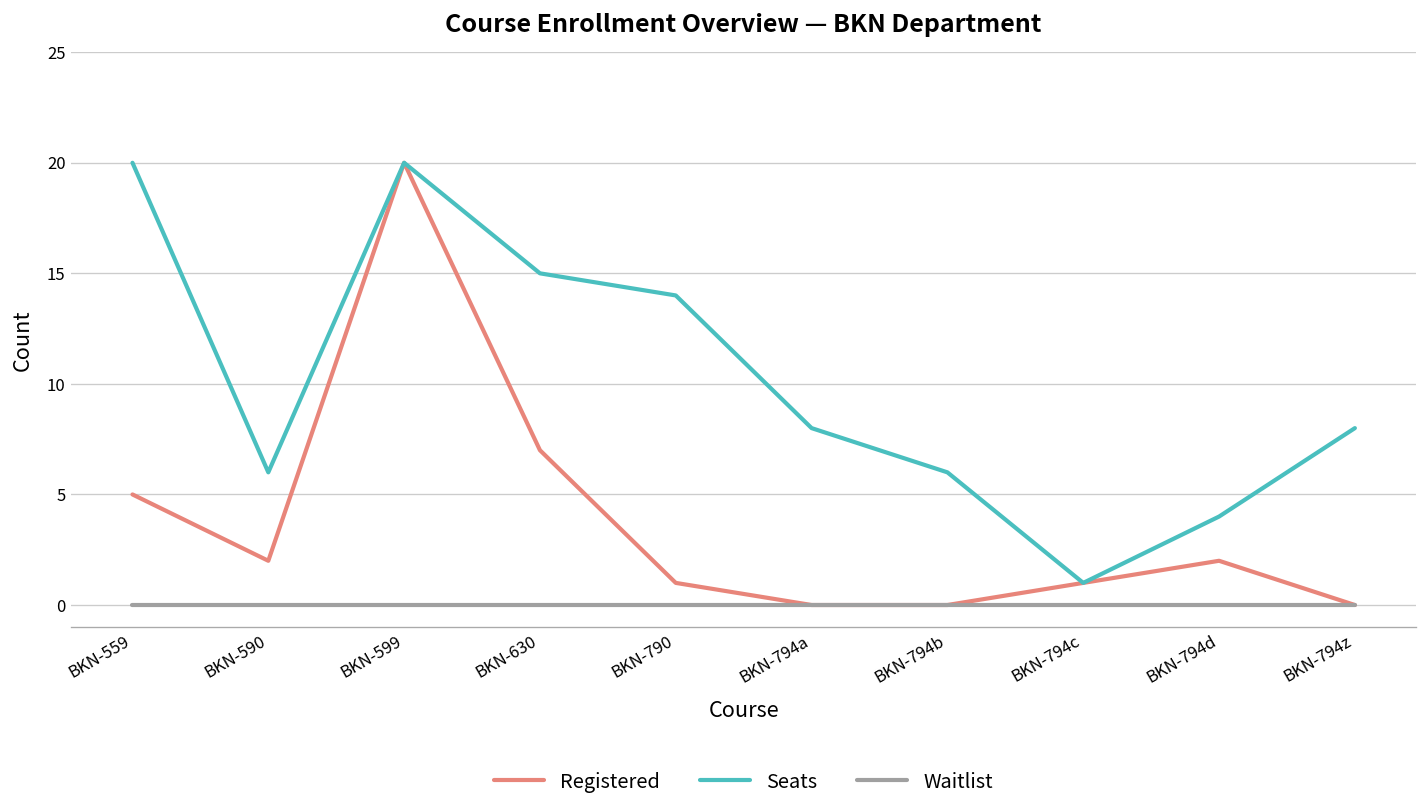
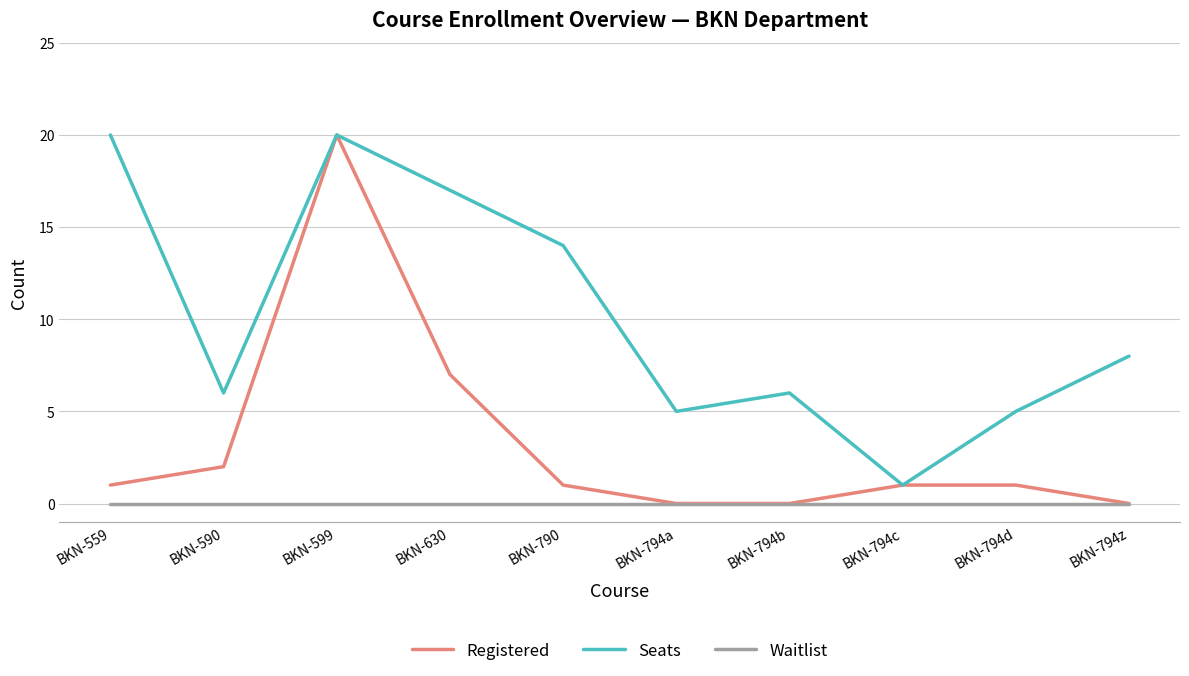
  {
    "Registered": {
-     "BKN-559": 5,
+     "BKN-559": 1,
      "BKN-590": 2,
      "BKN-630": 7,
      "BKN-790": 1,
-     "BKN-794d": 2
+     "BKN-794d": 1
    },
    "Seats": {
      "BKN-559": 20,
      "BKN-590": 6,
-     "BKN-630": 15,
+     "BKN-630": 17,
      "BKN-790": 14,
-     "BKN-794a": 8,
+     "BKN-794a": 5,
      "BKN-794b": 6,
-     "BKN-794d": 4,
+     "BKN-794d": 5,
      "BKN-794z": 8
    },
    "Waitlist": {
      "BKN-559": 0,
      "BKN-590": 0,
      "BKN-599": 0,
      "BKN-630": 0,
      "BKN-790": 0,
      "BKN-794c": 0,
      "BKN-794d": 0
    }
  }
